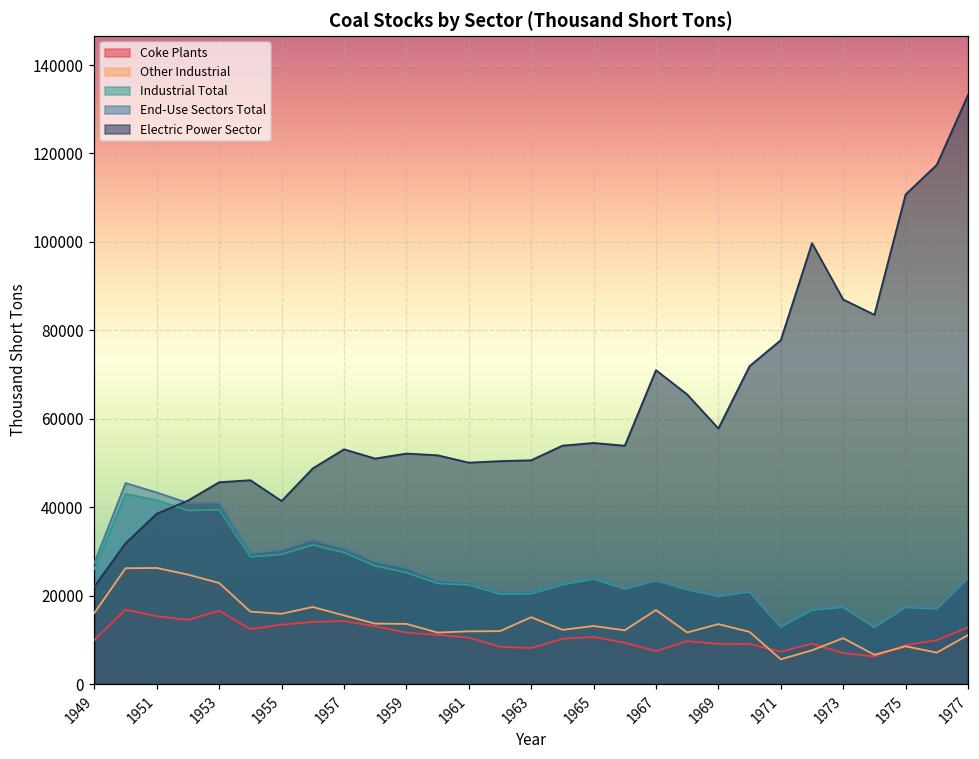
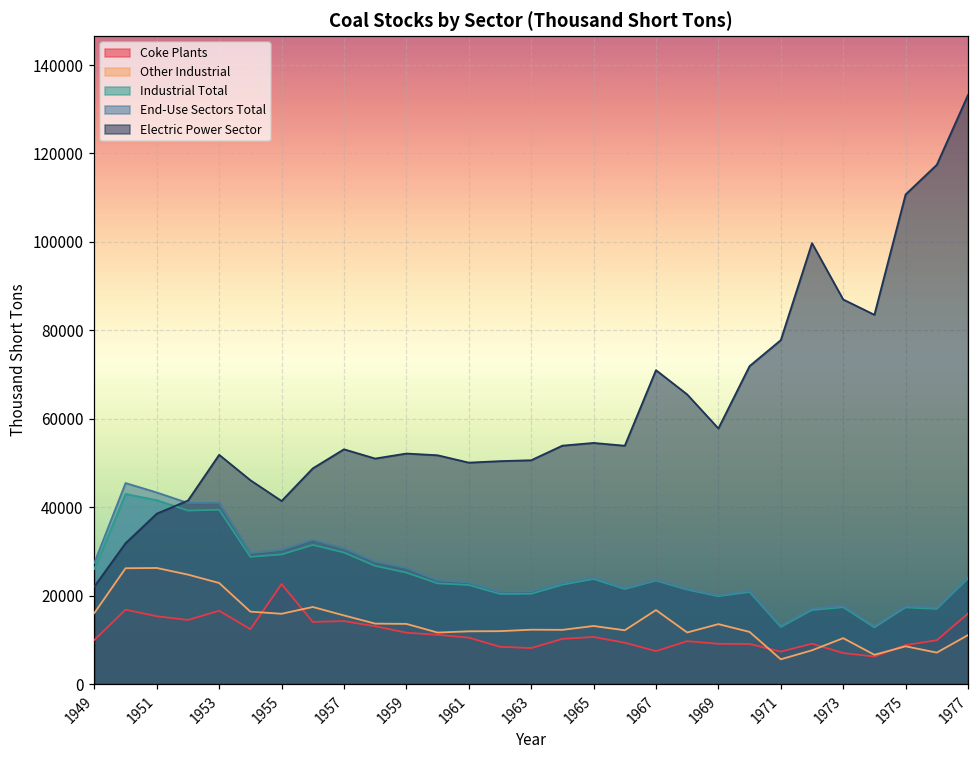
  {
    "Coke Plants": {
      "1949": 10000,
      "1951": 15000,
      "1953": 17000,
-     "1955": 13000,
+     "1955": 23000,
      "1957": 14000,
      "1959": 12000,
      "1961": 10000,
      "1963": 8000,
      "1965": 11000,
      "1967": 7000,
      "1969": 9000,
      "1971": 7000,
      "1973": 7000,
-     "1977": 13000
+     "1977": 16000
    },
    "Other Industrial": {
      "1949": 16000,
      "1951": 26000,
      "1953": 23000,
      "1955": 16000,
      "1957": 16000,
      "1959": 14000,
      "1961": 12000,
-     "1963": 15000,
+     "1963": 12000,
      "1965": 13000,
      "1967": 17000,
      "1969": 14000,
      "1971": 6000,
      "1973": 10000,
      "1977": 11000
    },
    "Electric Power Sector": {
      "1949": 22000,
      "1951": 39000,
-     "1953": 46000,
+     "1953": 52000,
      "1955": 41000,
      "1957": 53000,
      "1959": 52000,
      "1961": 50000,
      "1963": 51000,
      "1965": 55000,
      "1967": 71000,
      "1969": 58000,
      "1971": 78000,
      "1973": 87000,
      "1975": 111000,
      "1977": 133000
    }
  }
